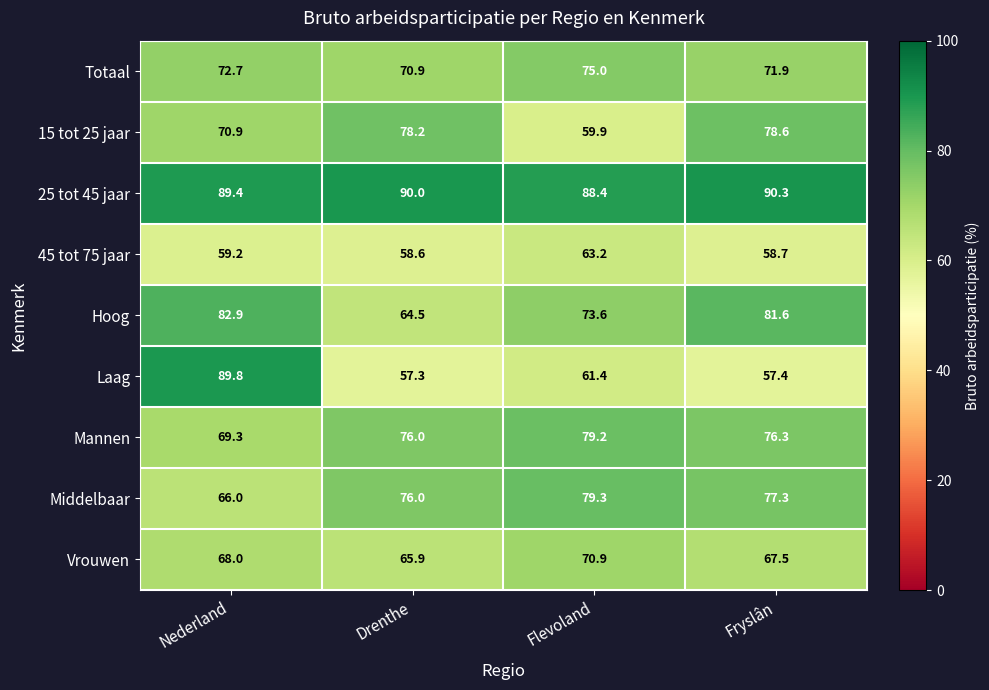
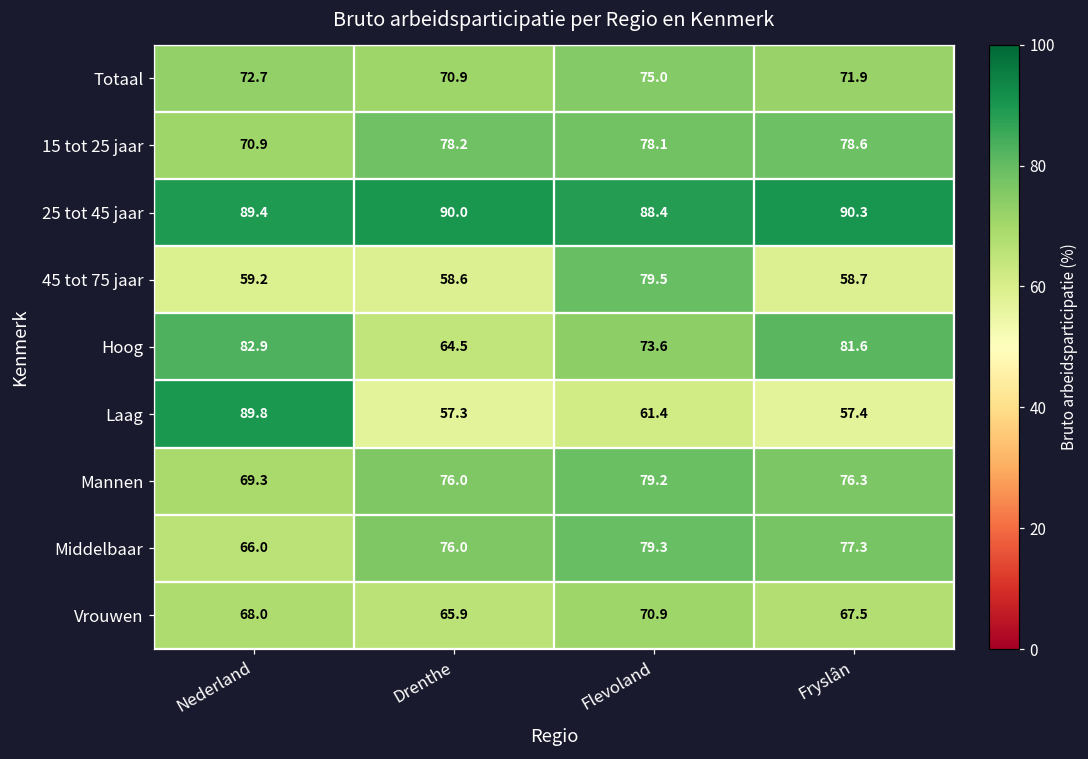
  {
    "Totaal": {
      "Nederland": 72.7,
      "Drenthe": 70.9,
      "Flevoland": 75.0,
      "Fryslân": 71.9
    },
    "15 tot 25 jaar": {
      "Nederland": 70.9,
      "Drenthe": 78.2,
-     "Flevoland": 59.9,
+     "Flevoland": 78.1,
      "Fryslân": 78.6
    },
    "25 tot 45 jaar": {
      "Nederland": 89.4,
      "Drenthe": 90.0,
      "Flevoland": 88.4,
      "Fryslân": 90.3
    },
    "45 tot 75 jaar": {
      "Nederland": 59.2,
      "Drenthe": 58.6,
-     "Flevoland": 63.2,
+     "Flevoland": 79.5,
      "Fryslân": 58.7
    },
    "Hoog": {
      "Nederland": 82.9,
      "Drenthe": 64.5,
      "Flevoland": 73.6,
      "Fryslân": 81.6
    },
    "Laag": {
      "Nederland": 89.8,
      "Drenthe": 57.3,
      "Flevoland": 61.4,
      "Fryslân": 57.4
    },
    "Mannen": {
      "Nederland": 69.3,
      "Drenthe": 76.0,
      "Flevoland": 79.2,
      "Fryslân": 76.3
    },
    "Middelbaar": {
      "Nederland": 66.0,
      "Drenthe": 76.0,
      "Flevoland": 79.3,
      "Fryslân": 77.3
    },
    "Vrouwen": {
      "Nederland": 68.0,
      "Drenthe": 65.9,
      "Flevoland": 70.9,
      "Fryslân": 67.5
    }
  }
